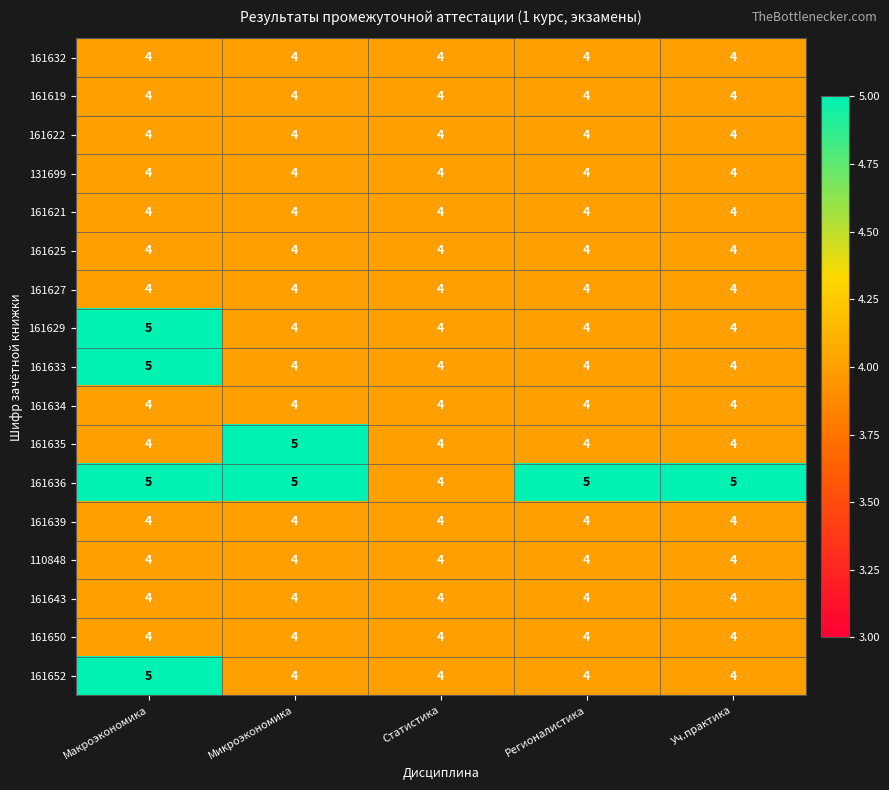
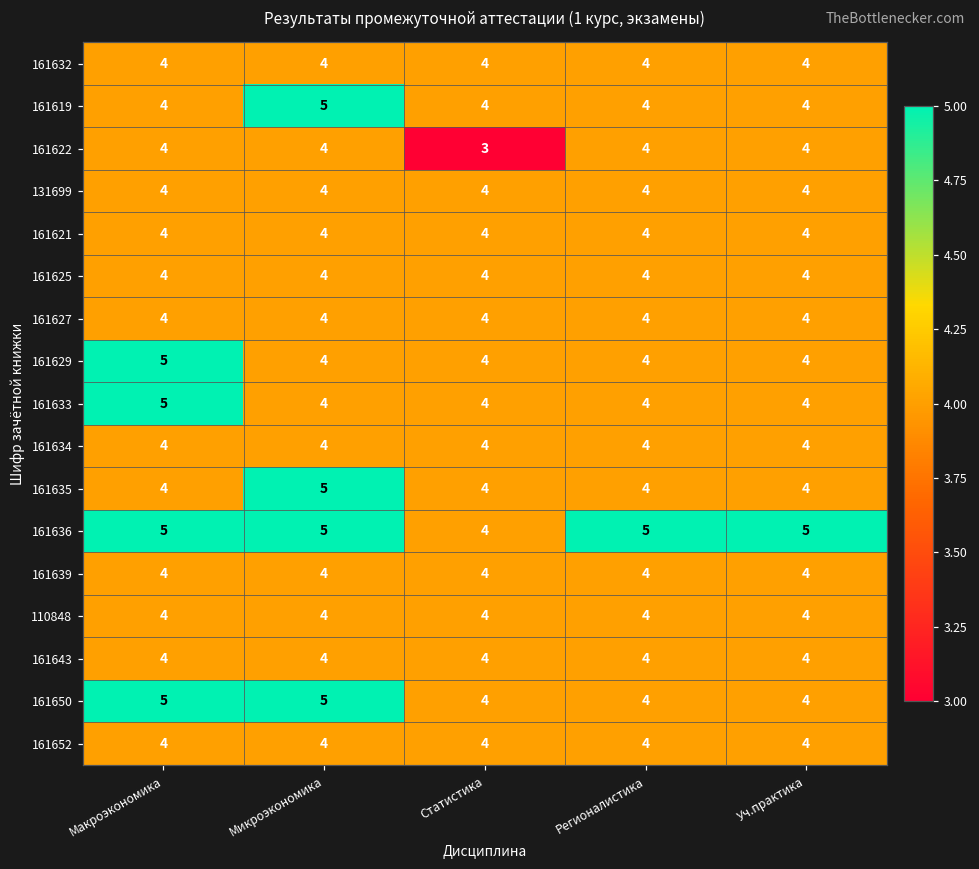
  {
    "161632": {
      "Макроэкономика": 4,
      "Микроэкономика": 4,
      "Статистика": 4,
      "Регионалистика": 4,
      "Уч.практика": 4
    },
    "161619": {
      "Макроэкономика": 4,
-     "Микроэкономика": 4,
+     "Микроэкономика": 5,
      "Статистика": 4,
      "Регионалистика": 4,
      "Уч.практика": 4
    },
    "161622": {
      "Макроэкономика": 4,
      "Микроэкономика": 4,
-     "Статистика": 4,
+     "Статистика": 3,
      "Регионалистика": 4,
      "Уч.практика": 4
    },
    "131699": {
      "Макроэкономика": 4,
      "Микроэкономика": 4,
      "Статистика": 4,
      "Регионалистика": 4,
      "Уч.практика": 4
    },
    "161621": {
      "Макроэкономика": 4,
      "Микроэкономика": 4,
      "Статистика": 4,
      "Регионалистика": 4,
      "Уч.практика": 4
    },
    "161625": {
      "Макроэкономика": 4,
      "Микроэкономика": 4,
      "Статистика": 4,
      "Регионалистика": 4,
      "Уч.практика": 4
    },
    "161627": {
      "Макроэкономика": 4,
      "Микроэкономика": 4,
      "Статистика": 4,
      "Регионалистика": 4,
      "Уч.практика": 4
    },
    "161629": {
      "Макроэкономика": 5,
      "Микроэкономика": 4,
      "Статистика": 4,
      "Регионалистика": 4,
      "Уч.практика": 4
    },
    "161633": {
      "Макроэкономика": 5,
      "Микроэкономика": 4,
      "Статистика": 4,
      "Регионалистика": 4,
      "Уч.практика": 4
    },
    "161634": {
      "Макроэкономика": 4,
      "Микроэкономика": 4,
      "Статистика": 4,
      "Регионалистика": 4,
      "Уч.практика": 4
    },
    "161635": {
      "Макроэкономика": 4,
      "Микроэкономика": 5,
      "Статистика": 4,
      "Регионалистика": 4,
      "Уч.практика": 4
    },
    "161636": {
      "Макроэкономика": 5,
      "Микроэкономика": 5,
      "Статистика": 4,
      "Регионалистика": 5,
      "Уч.практика": 5
    },
    "161639": {
      "Макроэкономика": 4,
      "Микроэкономика": 4,
      "Статистика": 4,
      "Регионалистика": 4,
      "Уч.практика": 4
    },
    "110848": {
      "Макроэкономика": 4,
      "Микроэкономика": 4,
      "Статистика": 4,
      "Регионалистика": 4,
      "Уч.практика": 4
    },
    "161643": {
      "Макроэкономика": 4,
      "Микроэкономика": 4,
      "Статистика": 4,
      "Регионалистика": 4,
      "Уч.практика": 4
    },
    "161650": {
-     "Макроэкономика": 4,
-     "Микроэкономика": 4,
+     "Макроэкономика": 5,
+     "Микроэкономика": 5,
      "Статистика": 4,
      "Регионалистика": 4,
      "Уч.практика": 4
    },
    "161652": {
-     "Макроэкономика": 5,
+     "Макроэкономика": 4,
      "Микроэкономика": 4,
      "Статистика": 4,
      "Регионалистика": 4,
      "Уч.практика": 4
    }
  }
